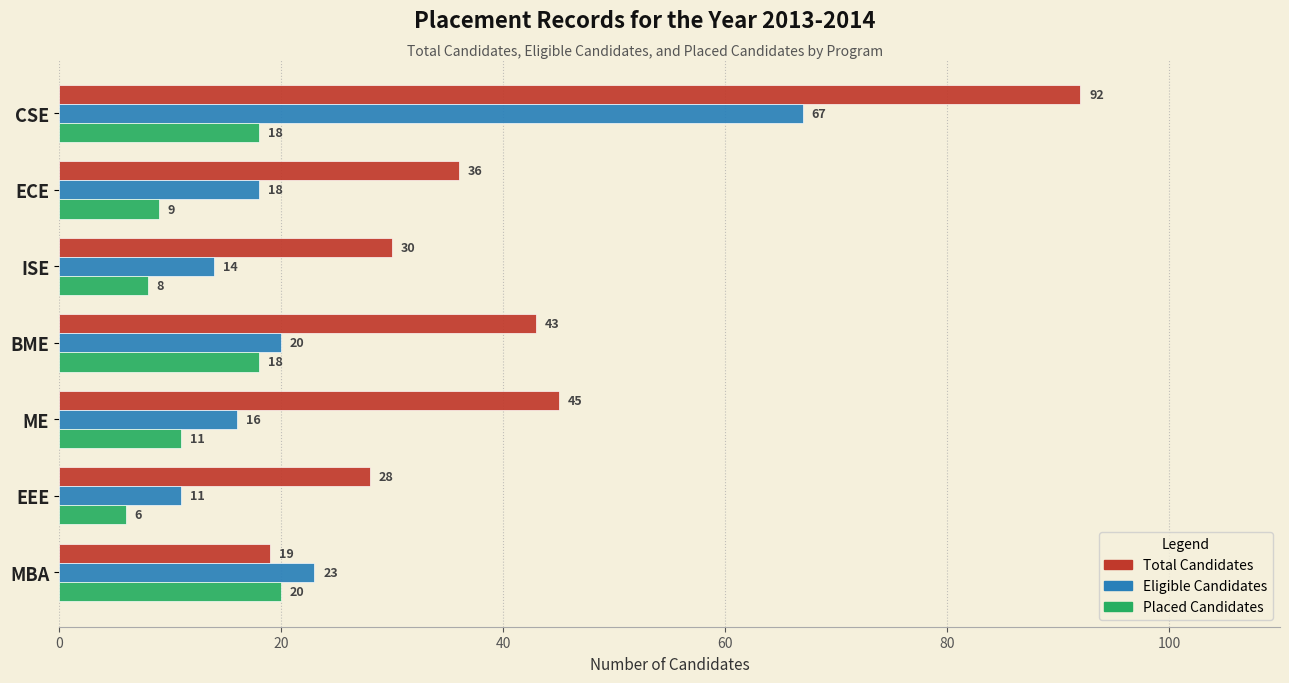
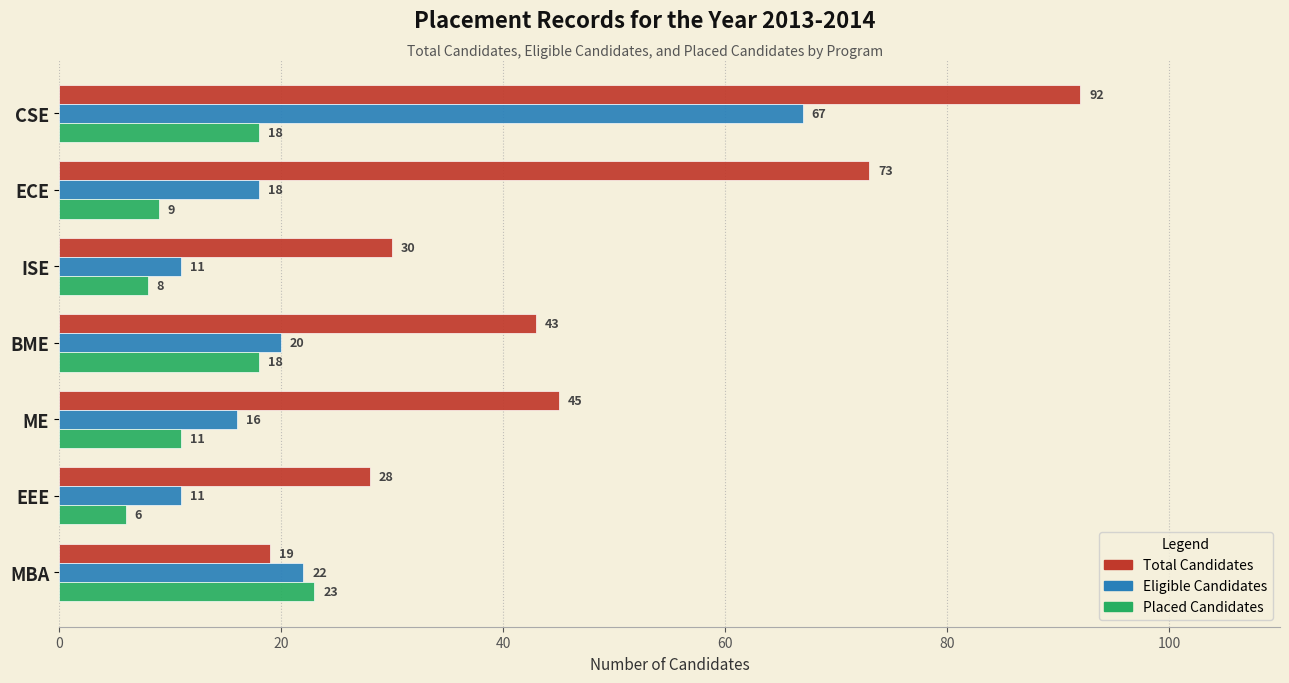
  {
    "Total Candidates": {
      "CSE": 92,
-     "ECE": 36,
+     "ECE": 73,
      "ISE": 30,
      "BME": 43,
      "ME": 45,
      "EEE": 28,
      "MBA": 19
    },
    "Eligible Candidates": {
      "CSE": 67,
      "ECE": 18,
-     "ISE": 14,
+     "ISE": 11,
      "BME": 20,
      "ME": 16,
      "EEE": 11,
-     "MBA": 23
+     "MBA": 22
    },
    "Placed Candidates": {
      "CSE": 18,
      "ECE": 9,
      "ISE": 8,
      "BME": 18,
      "ME": 11,
      "EEE": 6,
-     "MBA": 20
+     "MBA": 23
    }
  }
